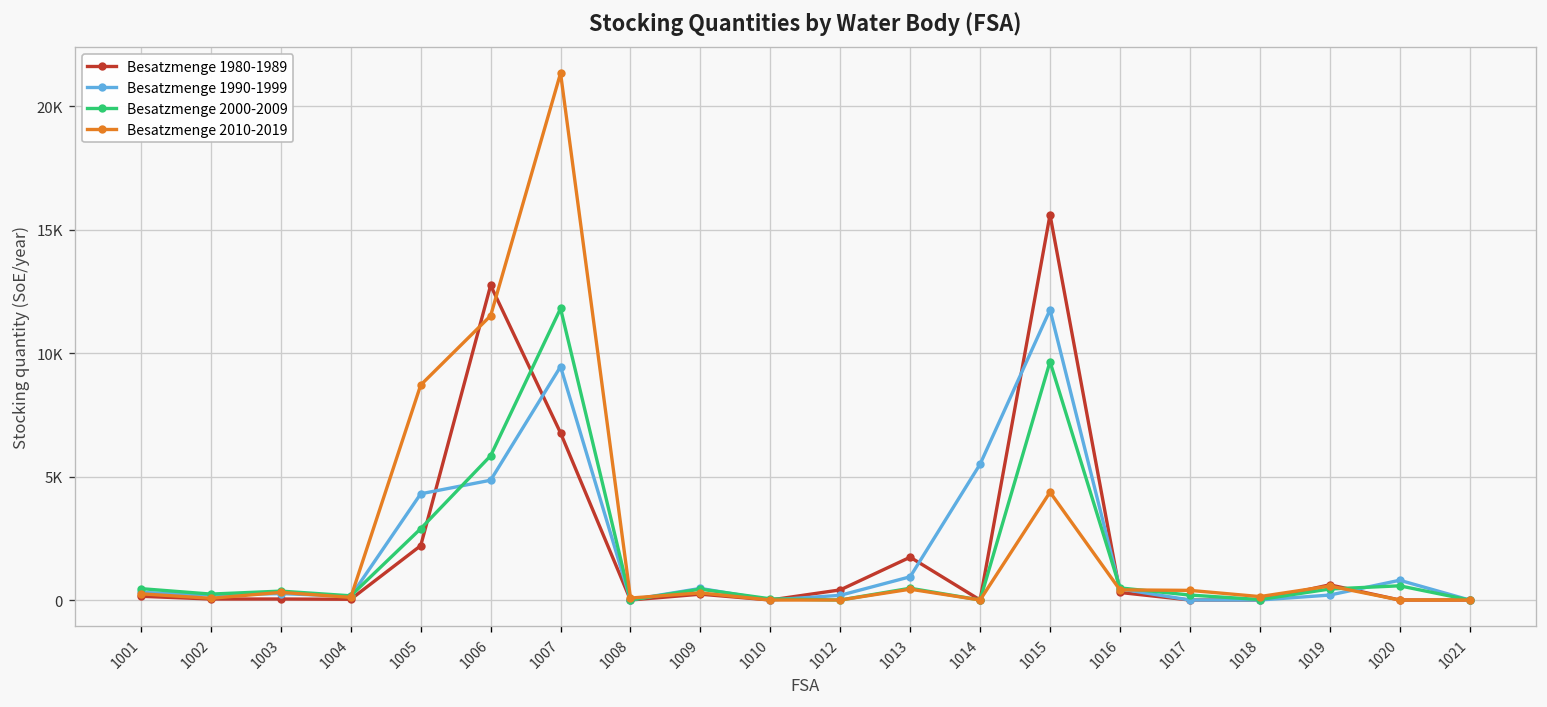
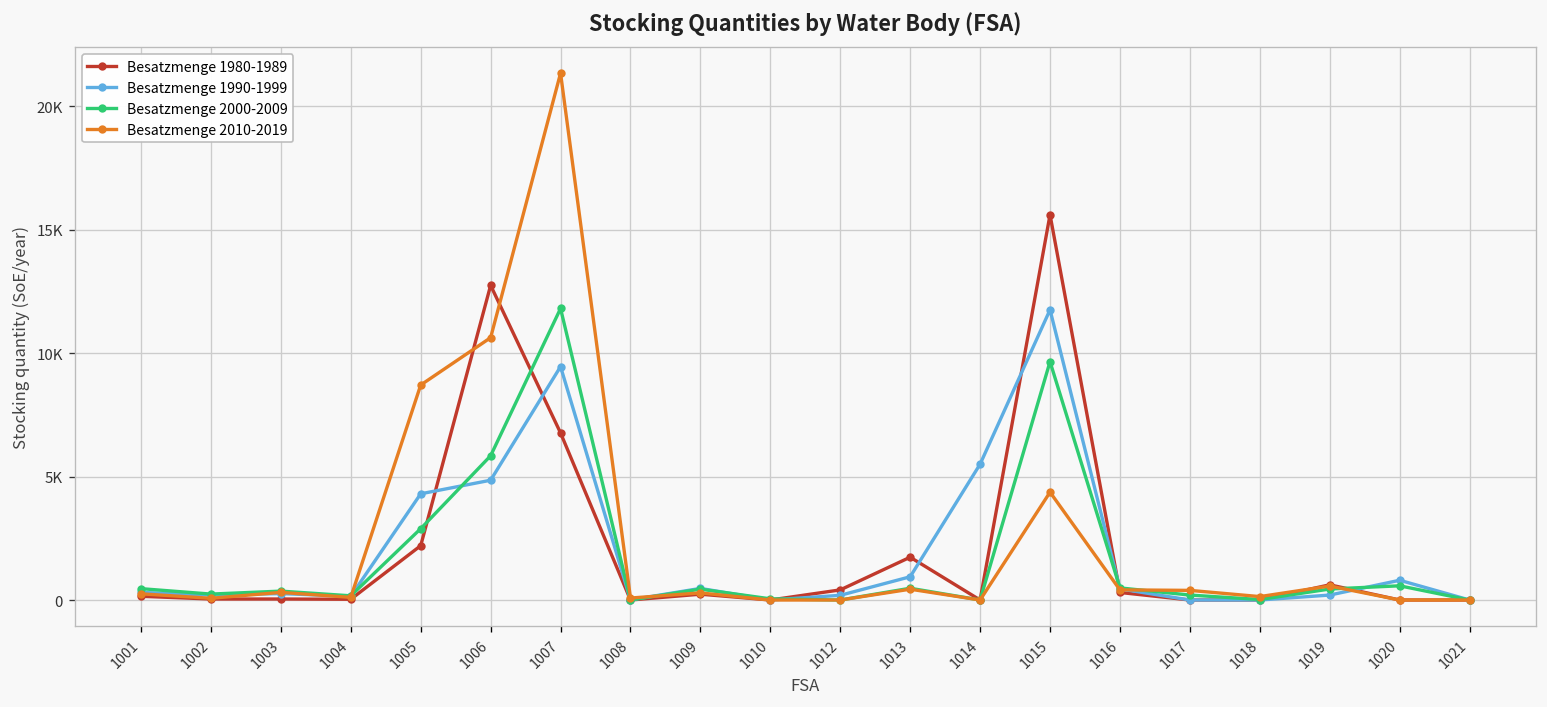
  {
    "Besatzmenge 1980-1989": {
      "1003": 0,
      "1005": 2200,
      "1006": 12700,
      "1007": 6800,
      "1012": 400,
      "1013": 1700,
      "1015": 15600
    },
    "Besatzmenge 1990-1999": {
      "1005": 4300,
      "1006": 4900,
      "1007": 9500,
      "1012": 200,
      "1013": 900,
      "1014": 5500,
      "1015": 11800,
      "1019": 200,
      "1020": 800
    },
    "Besatzmenge 2000-2009": {
      "1001": 500,
      "1005": 2900,
      "1006": 5800,
      "1007": 11800,
      "1015": 9700,
      "1017": 200,
      "1020": 600
    },
    "Besatzmenge 2010-2019": {
      "1005": 8700,
-     "1006": 11500,
+     "1006": 10600,
      "1007": 21300,
      "1015": 4400,
      "1017": 400
    }
  }
